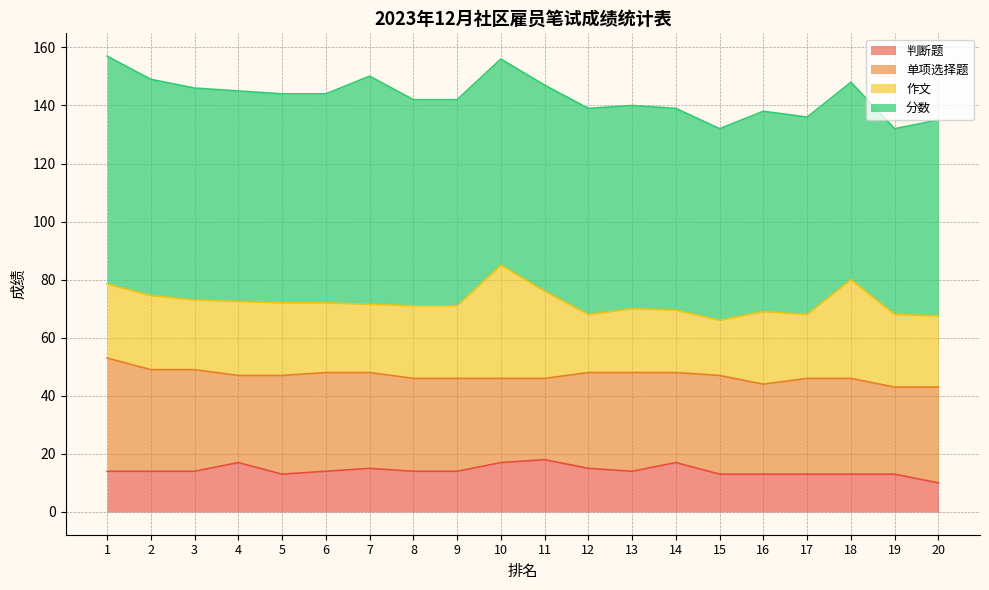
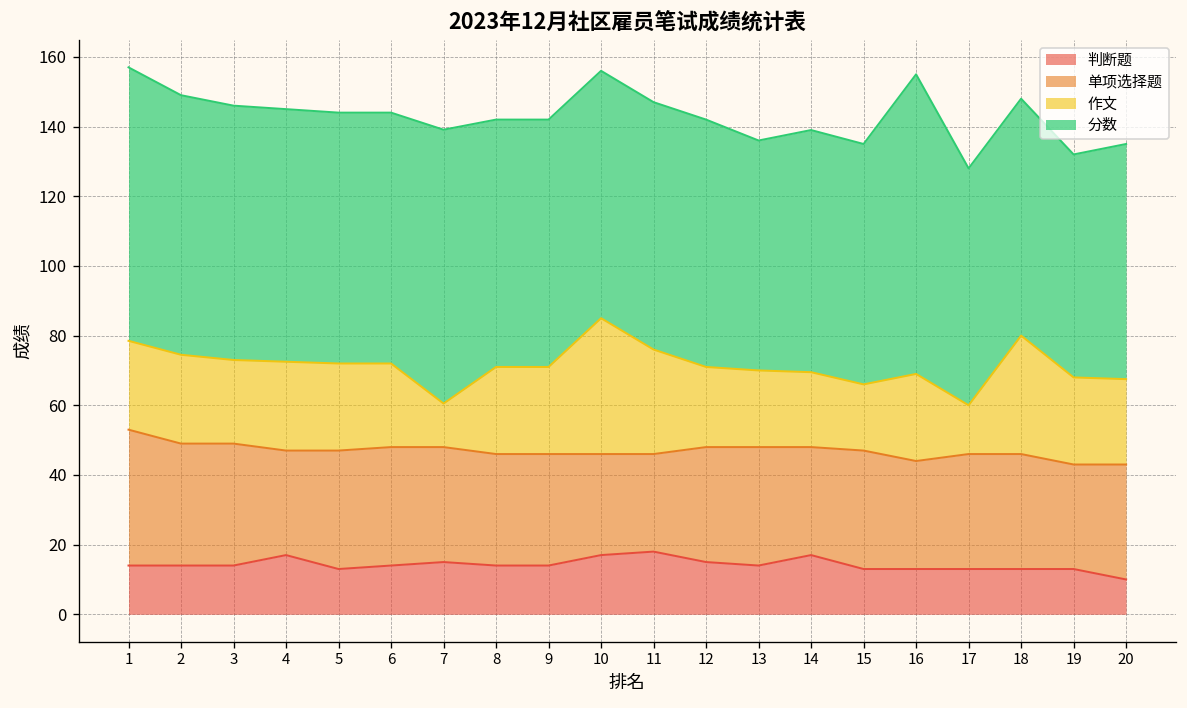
  {
    "作文": {
      "1": 26,
      "2": 26,
      "3": 24,
      "4": 26,
      "5": 25,
      "6": 24,
-     "7": 24,
+     "7": 13,
      "8": 25,
      "9": 25,
      "10": 39,
      "11": 30,
-     "12": 20,
+     "12": 23,
      "13": 22,
      "14": 22,
      "15": 19,
      "16": 25,
-     "17": 22,
+     "17": 14,
      "18": 34,
      "19": 25,
      "20": 25
    },
    "分数": {
      "1": 79,
      "2": 75,
      "3": 73,
      "4": 73,
      "5": 72,
      "6": 72,
      "7": 79,
      "8": 71,
      "9": 71,
      "10": 71,
      "11": 71,
      "12": 71,
-     "13": 70,
+     "13": 66,
      "14": 70,
-     "15": 66,
-     "16": 69,
+     "15": 69,
+     "16": 86,
      "17": 68,
      "18": 68,
      "19": 64
    }
  }
